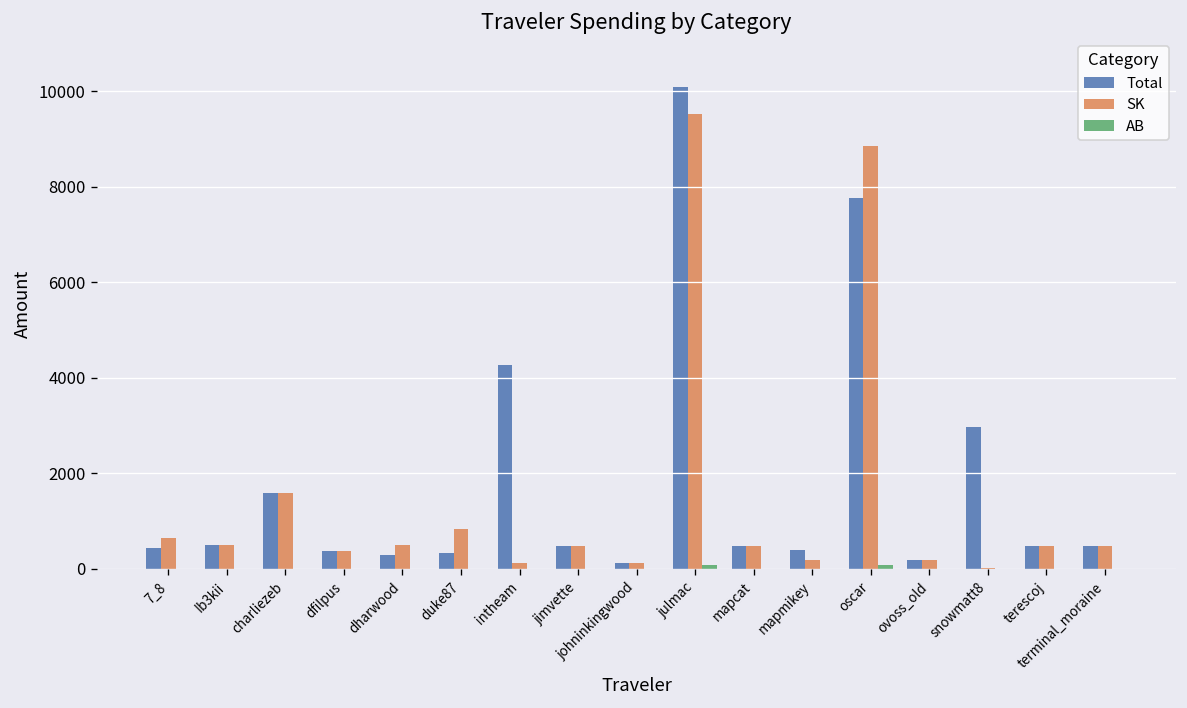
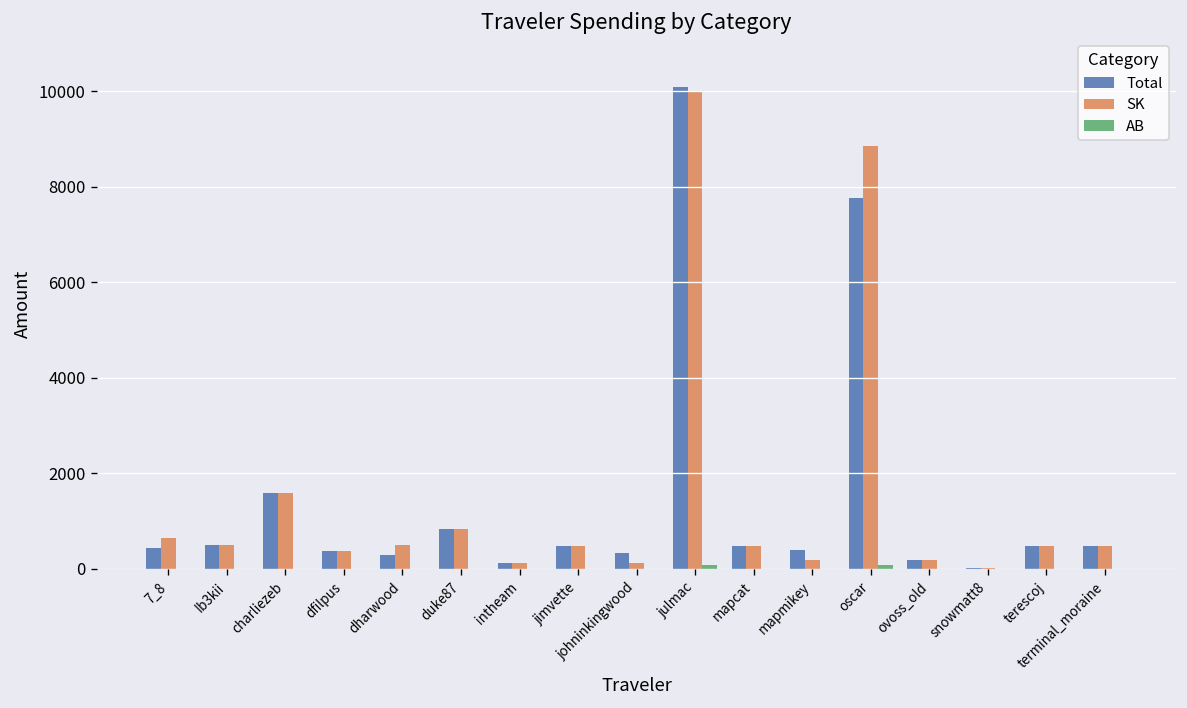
  {
    "Total": {
      "7_8": 400,
      "Ib3kii": 500,
      "charliezeb": 1600,
      "dfilpus": 400,
      "dharwood": 300,
-     "duke87": 300,
-     "intheam": 4300,
+     "duke87": 800,
+     "intheam": 100,
      "jimvette": 500,
-     "johninkingwood": 100,
+     "johninkingwood": 300,
      "julmac": 10100,
      "mapcat": 500,
      "mapmikey": 400,
      "oscar": 7800,
      "ovoss_old": 200,
-     "snowmatt8": 3000,
+     "snowmatt8": 0,
      "terescoj": 500,
      "terminal_moraine": 500
    },
    "SK": {
      "7_8": 600,
      "Ib3kii": 500,
      "charliezeb": 1600,
      "dfilpus": 400,
      "dharwood": 500,
      "duke87": 800,
      "intheam": 100,
      "jimvette": 500,
      "johninkingwood": 100,
-     "julmac": 9500,
+     "julmac": 10000,
      "mapcat": 500,
      "mapmikey": 200,
      "oscar": 8900,
      "ovoss_old": 200,
      "terescoj": 500,
      "terminal_moraine": 500
    },
    "AB": {
      "7_8": 0,
      "Ib3kii": 0,
      "dfilpus": 0,
      "dharwood": 0,
      "duke87": 0,
      "intheam": 0,
      "jimvette": 0,
      "johninkingwood": 0,
      "julmac": 100,
      "mapcat": 0,
      "mapmikey": 0,
      "oscar": 100,
      "ovoss_old": 0,
      "snowmatt8": 0,
      "terescoj": 0,
      "terminal_moraine": 0
    }
  }
